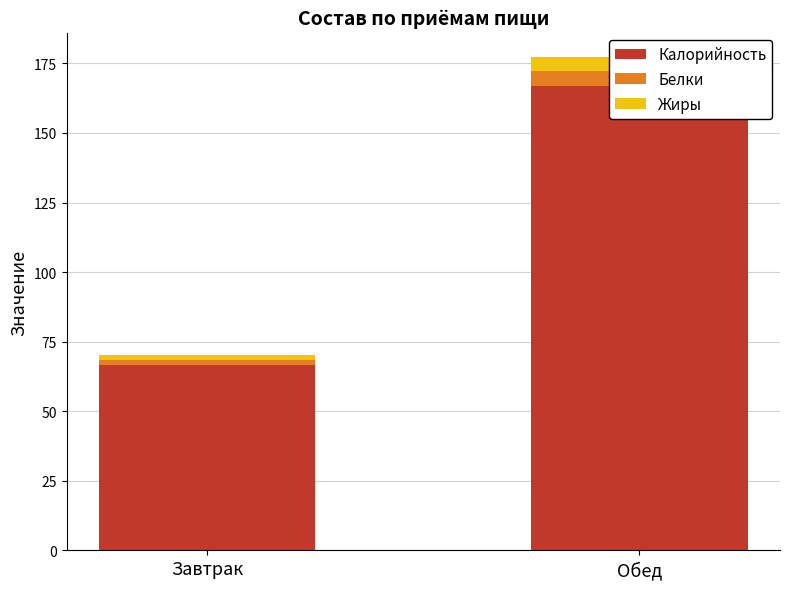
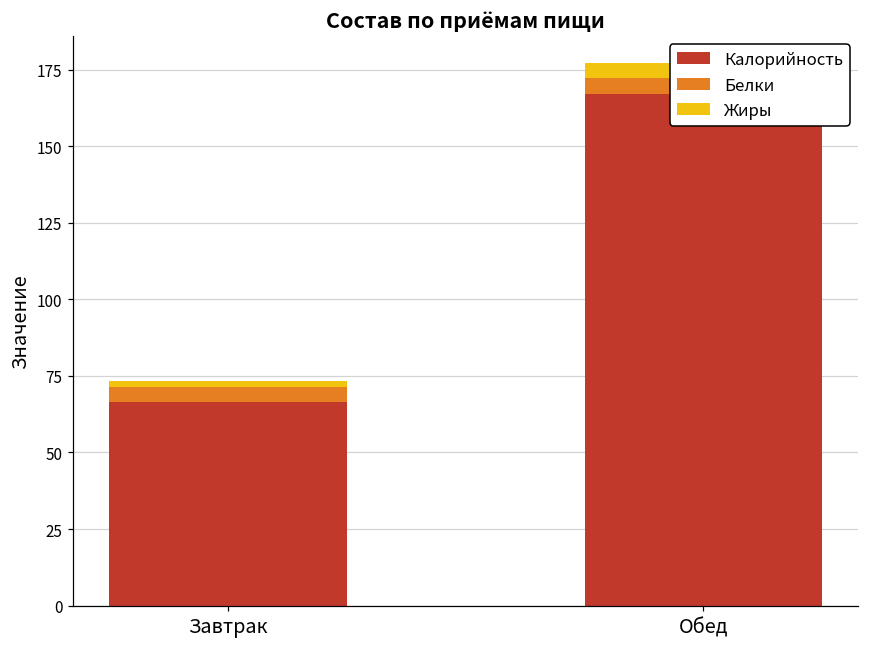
  {
    "Калорийность": {
      "Завтрак": 67
    },
    "Белки": {
-     "Завтрак": 2
+     "Завтрак": 5
    },
    "Жиры": {
      "Завтрак": 2
    }
  }
